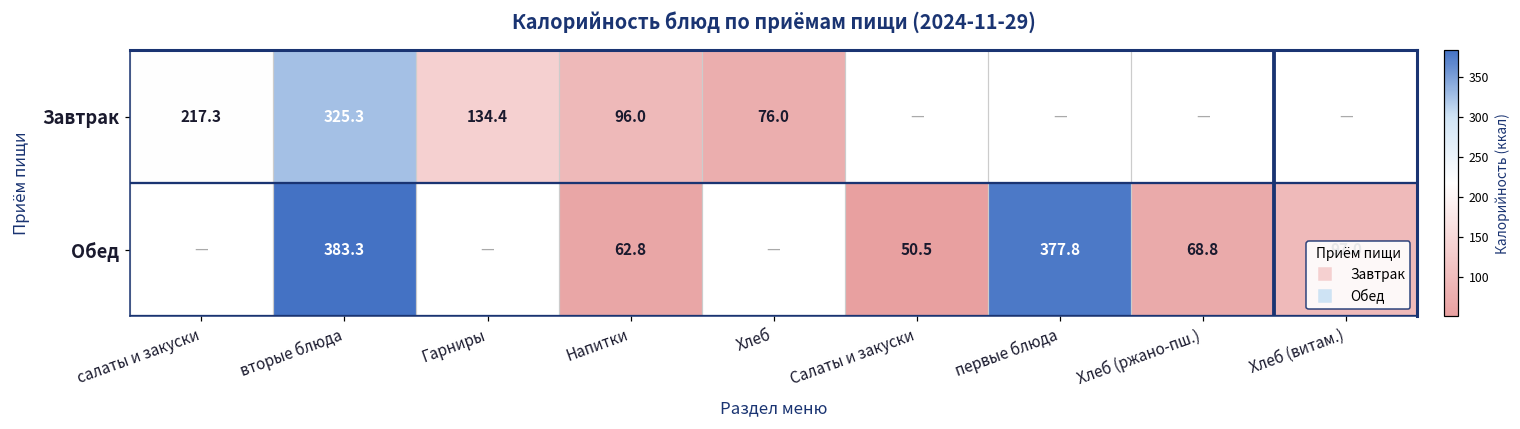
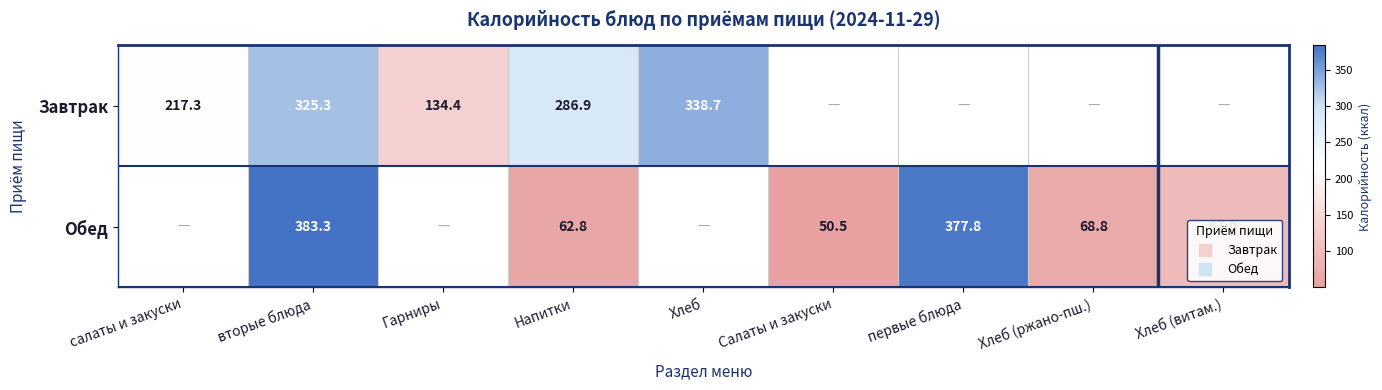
  {
    "Завтрак": {
      "салаты и закуски": 217.3,
      "вторые блюда": 325.3,
      "Гарниры": 134.4,
-     "Напитки": 96.0,
-     "Хлеб": 76.0
+     "Напитки": 286.9,
+     "Хлеб": 338.7
    },
    "Обед": {
      "вторые блюда": 383.3,
      "Напитки": 62.8,
      "Салаты и закуски": 50.5,
      "первые блюда": 377.8,
      "Хлеб (ржано-пш.)": 68.8
    }
  }
